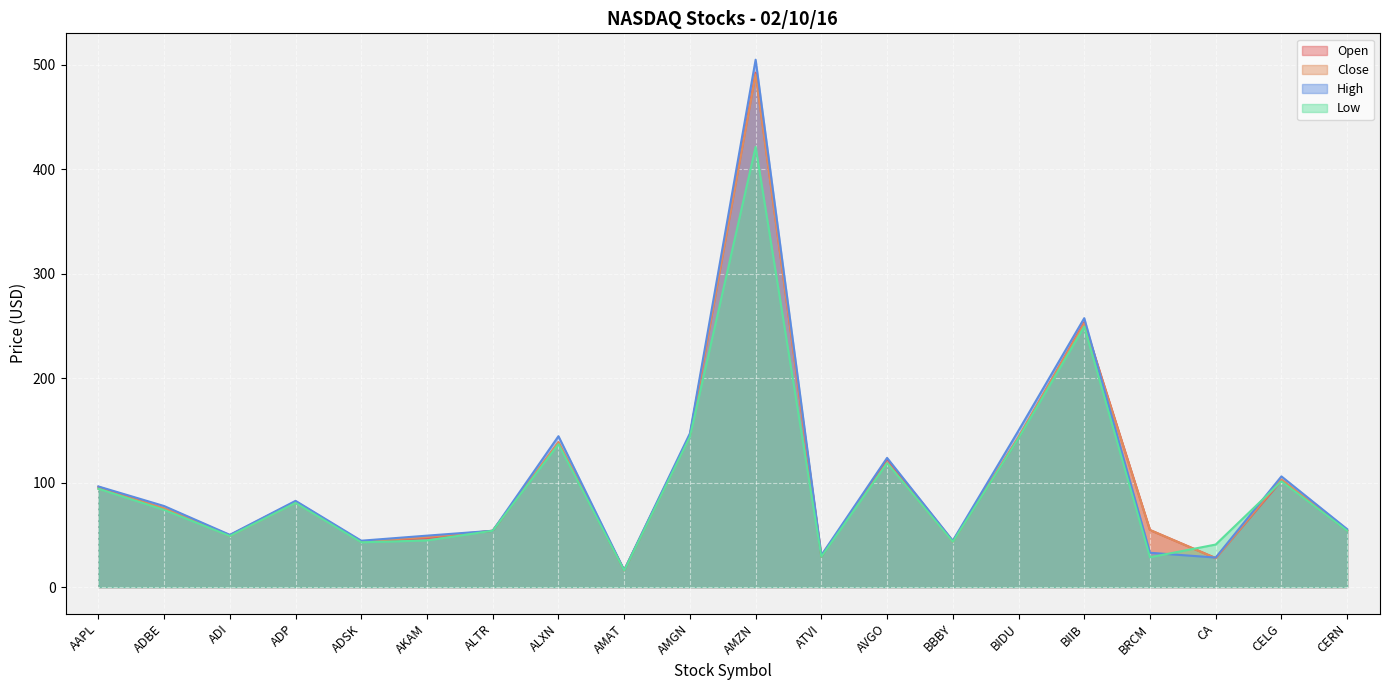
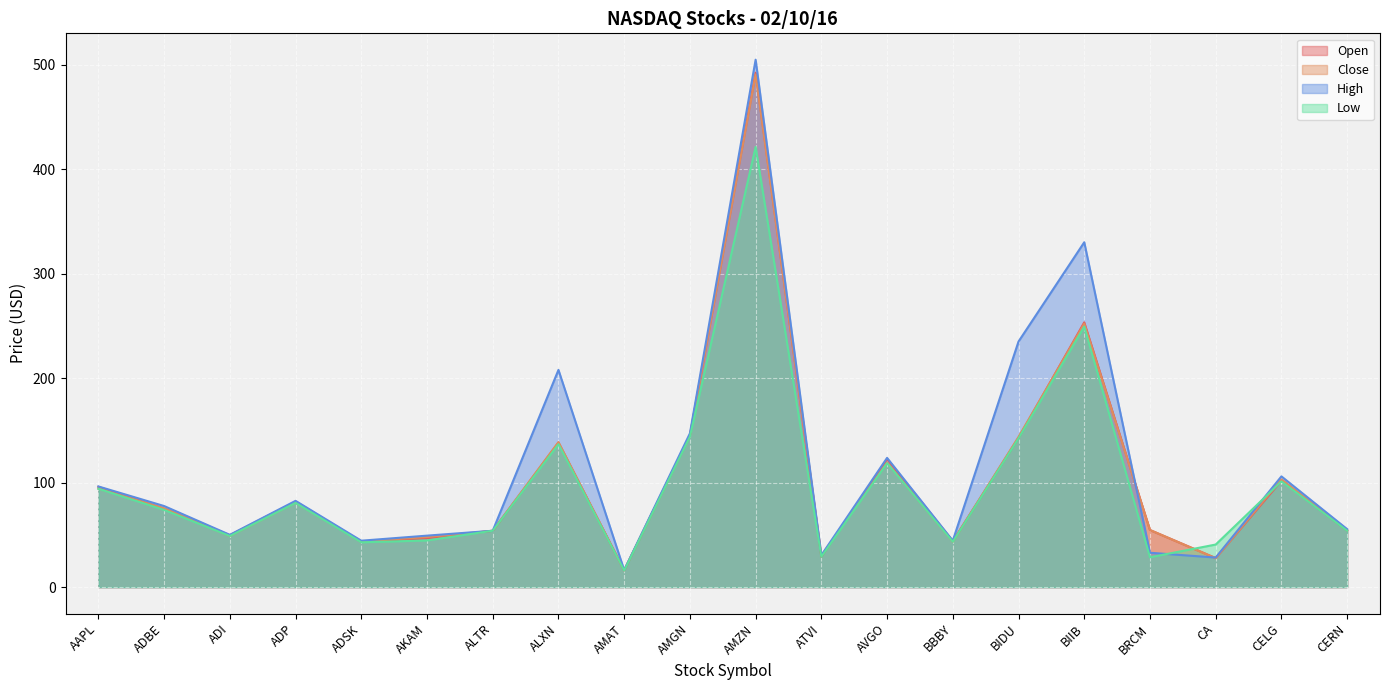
  {
    "High": {
-     "ALXN": 144,
+     "ALXN": 208,
      "AMZN": 505,
-     "BIDU": 150,
-     "BIIB": 257,
+     "BIDU": 235,
+     "BIIB": 330,
      "BRCM": 33,
      "CELG": 106
    },
    "Low": {
      "AMZN": 421,
      "BIIB": 249,
      "BRCM": 29,
      "CA": 41
    }
  }
